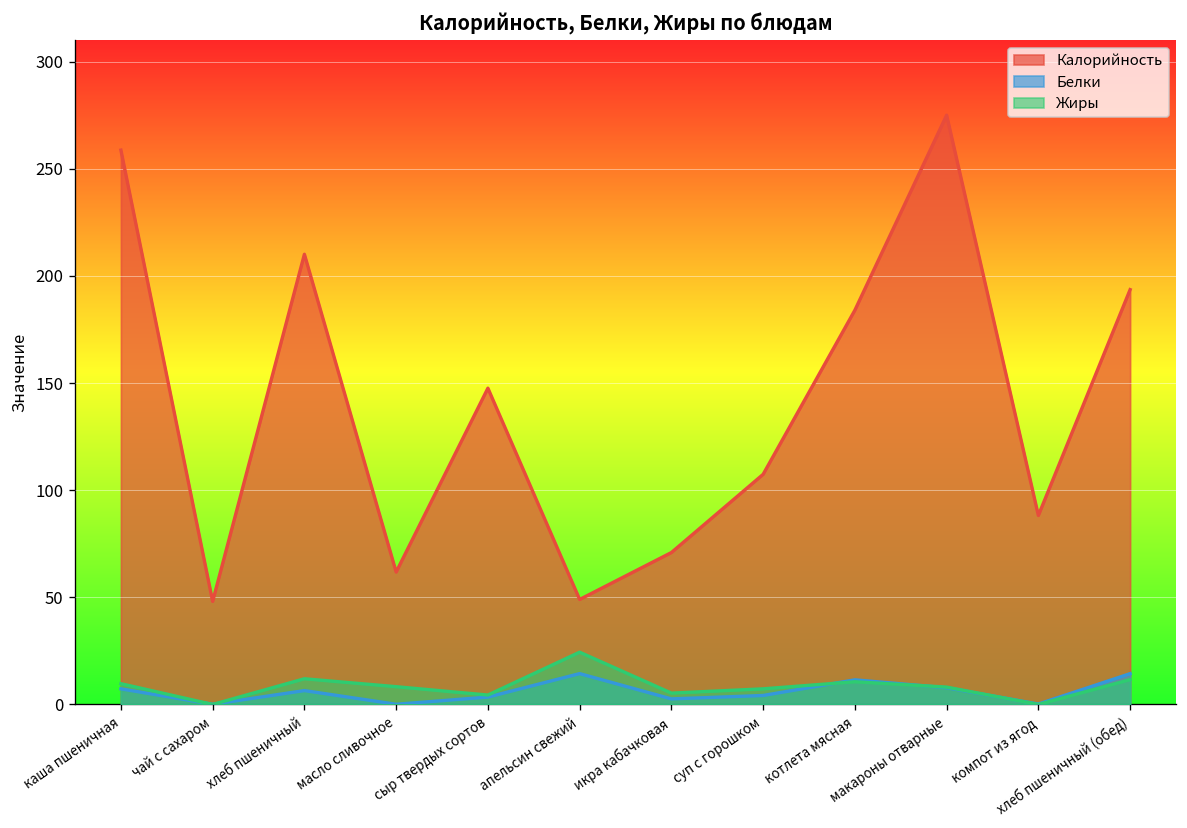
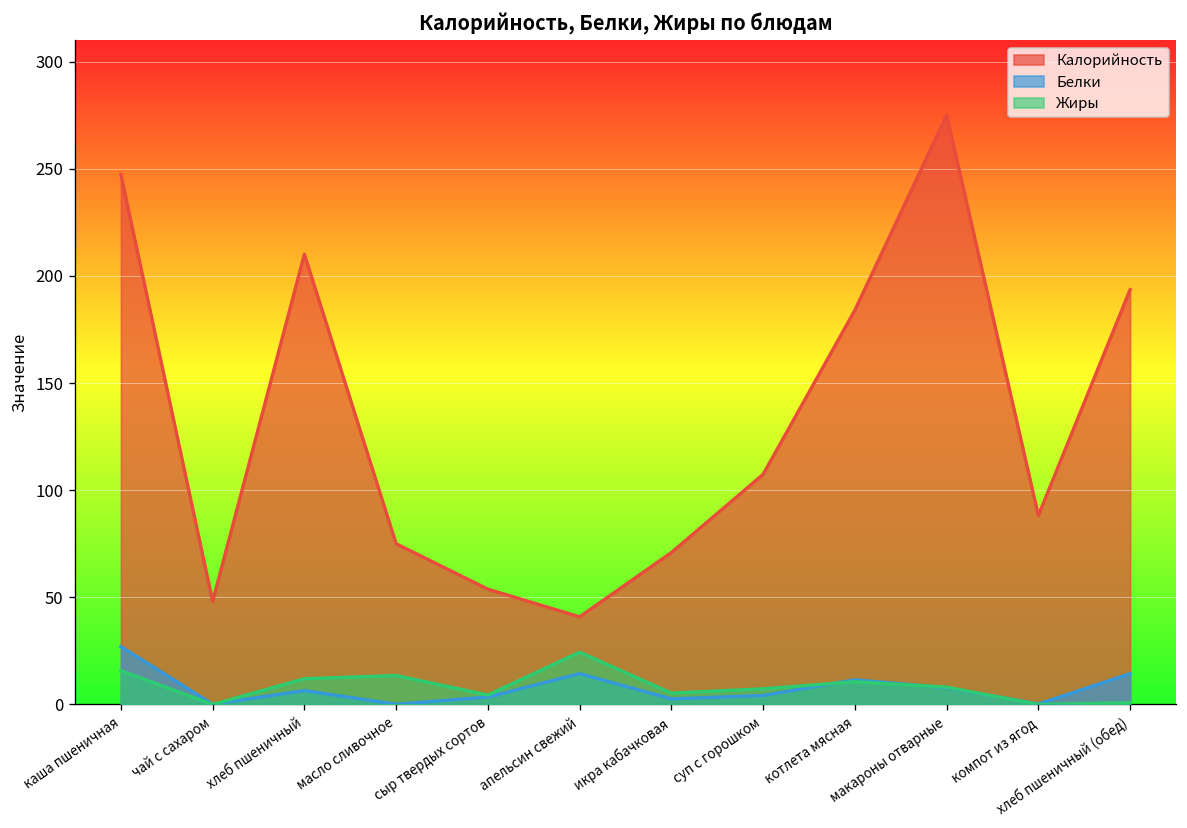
  {
    "Калорийность": {
-     "каша пшеничная": 259,
+     "каша пшеничная": 247,
      "чай с сахаром": 48,
      "хлеб пшеничный": 210,
-     "масло сливочное": 62,
-     "сыр твердых сортов": 148,
-     "апельсин свежий": 49,
+     "масло сливочное": 75,
+     "сыр твердых сортов": 54,
+     "апельсин свежий": 41,
      "икра кабачковая": 71,
      "суп с горошком": 107,
      "котлета мясная": 184,
      "макароны отварные": 275,
      "компот из ягод": 88,
      "хлеб пшеничный (обед)": 194
    },
    "Белки": {
-     "каша пшеничная": 7,
+     "каша пшеничная": 27,
      "хлеб пшеничный": 6,
      "масло сливочное": 0,
      "апельсин свежий": 14,
      "икра кабачковая": 3,
      "суп с горошком": 4,
      "хлеб пшеничный (обед)": 14
    },
    "Жиры": {
-     "каша пшеничная": 10,
+     "каша пшеничная": 16,
      "хлеб пшеничный": 12,
-     "масло сливочное": 8,
+     "масло сливочное": 14,
      "апельсин свежий": 24,
      "икра кабачковая": 5,
      "суп с горошком": 7,
-     "хлеб пшеничный (обед)": 12
+     "хлеб пшеничный (обед)": 1
    }
  }
